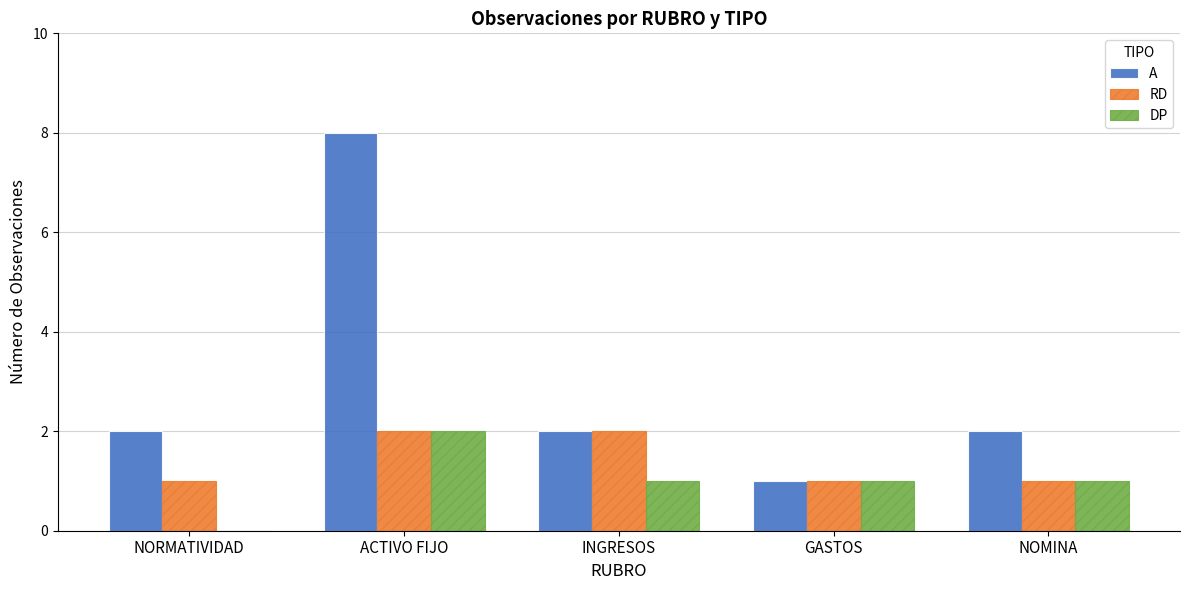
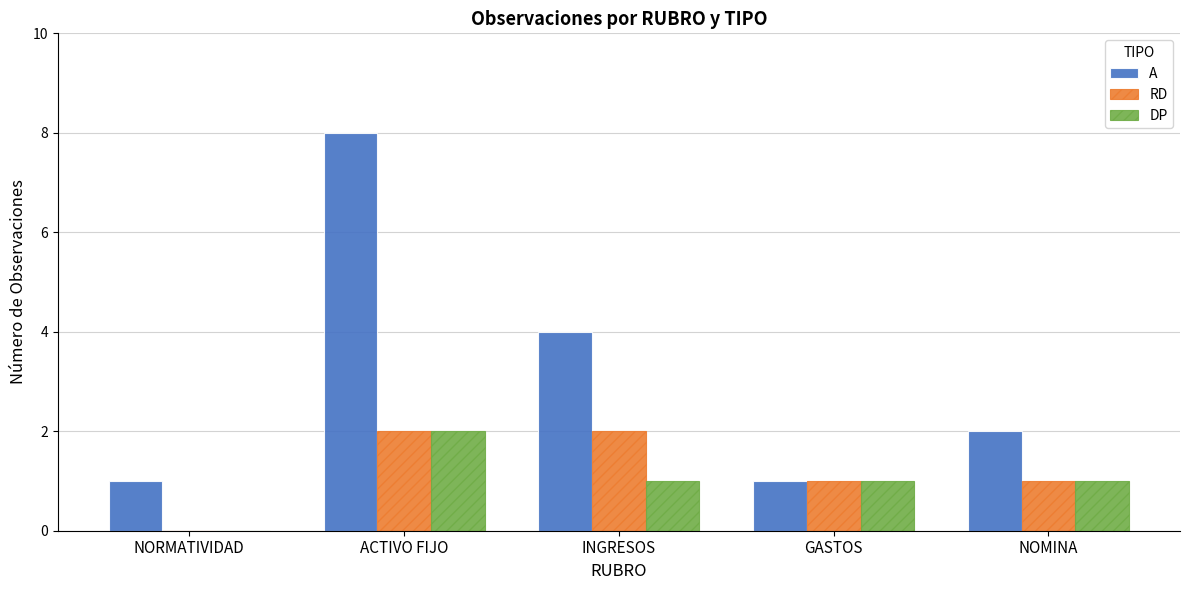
  {
    "A": {
-     "NORMATIVIDAD": 2,
+     "NORMATIVIDAD": 1,
      "ACTIVO FIJO": 8,
-     "INGRESOS": 2,
+     "INGRESOS": 4,
      "GASTOS": 1,
      "NOMINA": 2
    },
    "RD": {
-     "NORMATIVIDAD": 1,
+     "NORMATIVIDAD": 0,
      "ACTIVO FIJO": 2,
      "INGRESOS": 2,
      "GASTOS": 1,
      "NOMINA": 1
    },
    "DP": {
      "NORMATIVIDAD": 0,
      "ACTIVO FIJO": 2,
      "INGRESOS": 1,
      "GASTOS": 1,
      "NOMINA": 1
    }
  }
